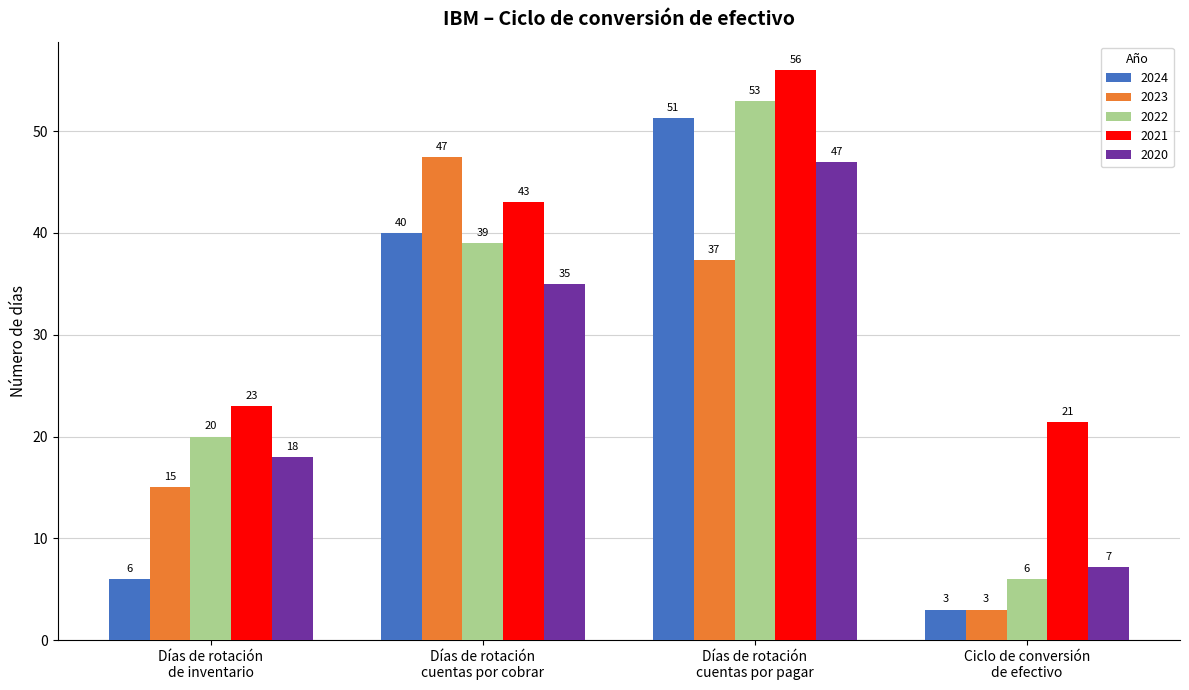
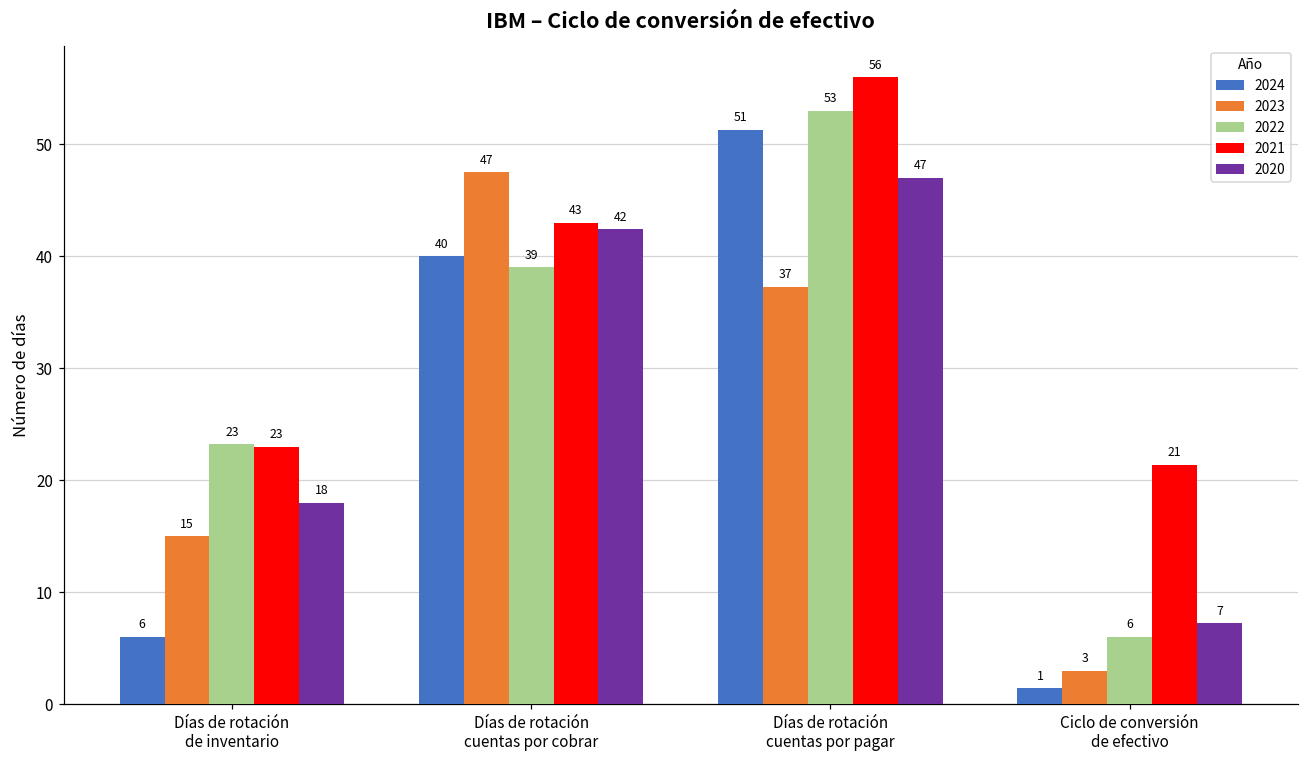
  {
    "2024": {
      "Días de rotación de inventario": 6,
      "Días de rotación cuentas por cobrar": 40,
      "Días de rotación cuentas por pagar": 51,
-     "Ciclo de conversión de efectivo": 3
+     "Ciclo de conversión de efectivo": 1
    },
    "2023": {
      "Días de rotación de inventario": 15,
      "Días de rotación cuentas por cobrar": 47,
      "Días de rotación cuentas por pagar": 37,
      "Ciclo de conversión de efectivo": 3
    },
    "2022": {
-     "Días de rotación de inventario": 20,
+     "Días de rotación de inventario": 23,
      "Días de rotación cuentas por cobrar": 39,
      "Días de rotación cuentas por pagar": 53,
      "Ciclo de conversión de efectivo": 6
    },
    "2021": {
      "Días de rotación de inventario": 23,
      "Días de rotación cuentas por cobrar": 43,
      "Días de rotación cuentas por pagar": 56,
      "Ciclo de conversión de efectivo": 21
    },
    "2020": {
      "Días de rotación de inventario": 18,
-     "Días de rotación cuentas por cobrar": 35,
+     "Días de rotación cuentas por cobrar": 42,
      "Días de rotación cuentas por pagar": 47,
      "Ciclo de conversión de efectivo": 7
    }
  }
